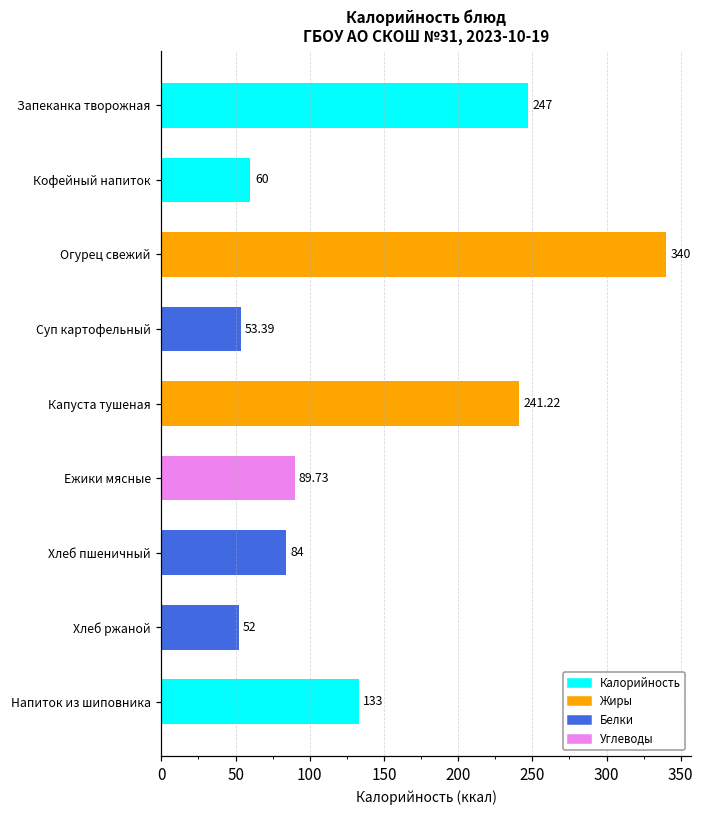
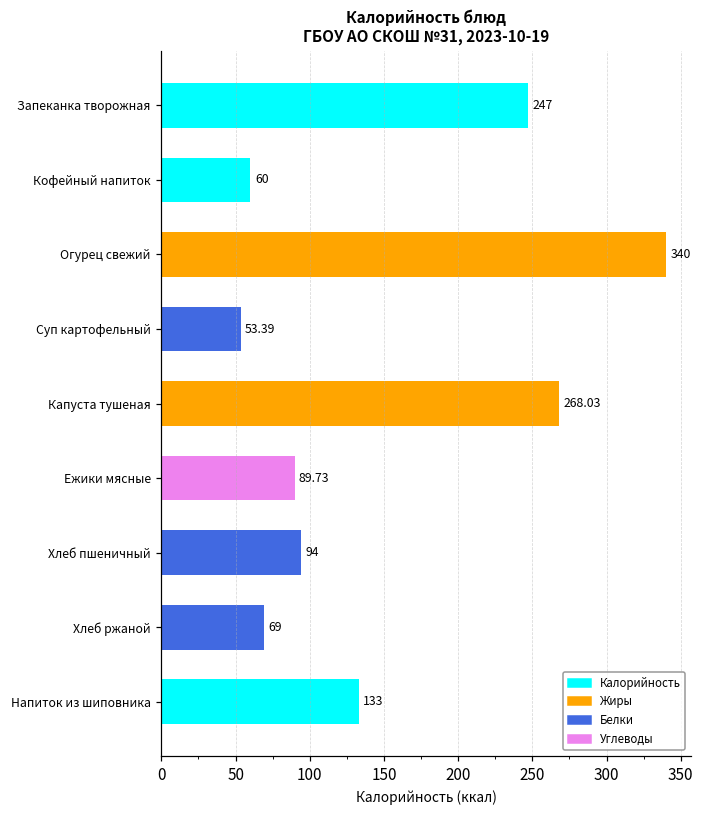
  {
    "Запеканка творожная": 247,
    "Кофейный напиток": 60,
    "Огурец свежий": 340,
    "Суп картофельный": 53.39,
-   "Капуста тушеная": 241.22,
+   "Капуста тушеная": 268.03,
    "Ежики мясные": 89.73,
-   "Хлеб пшеничный": 84,
-   "Хлеб ржаной": 52,
+   "Хлеб пшеничный": 94,
+   "Хлеб ржаной": 69,
    "Напиток из шиповника": 133
  }
